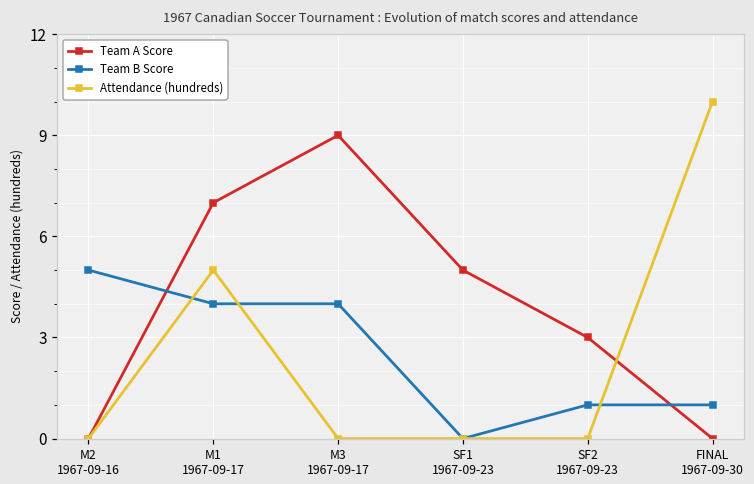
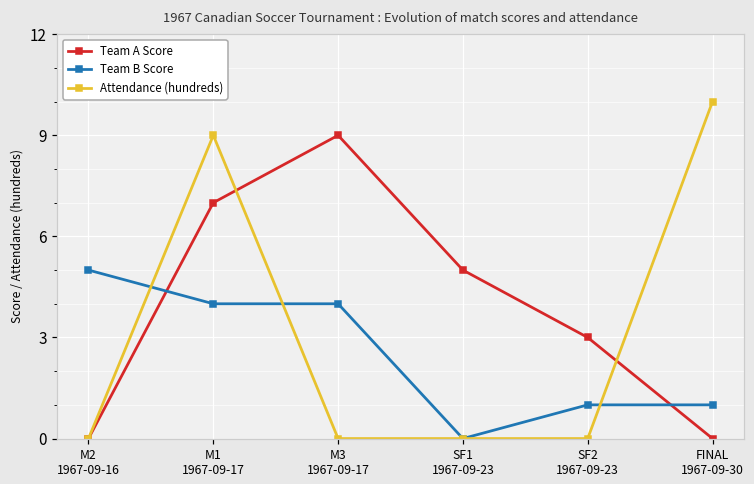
  {
    "Team A Score": {
      "M1 1967-09-17": 7,
      "M3 1967-09-17": 9,
      "SF1 1967-09-23": 5,
      "SF2 1967-09-23": 3,
      "FINAL 1967-09-30": 0
    },
    "Team B Score": {
      "M2 1967-09-16": 5,
      "M1 1967-09-17": 4,
      "M3 1967-09-17": 4,
      "SF2 1967-09-23": 1,
      "FINAL 1967-09-30": 1
    },
    "Attendance (hundreds)": {
-     "M1 1967-09-17": 5,
+     "M1 1967-09-17": 9,
      "M3 1967-09-17": 0,
      "SF2 1967-09-23": 0,
      "FINAL 1967-09-30": 10
    }
  }
